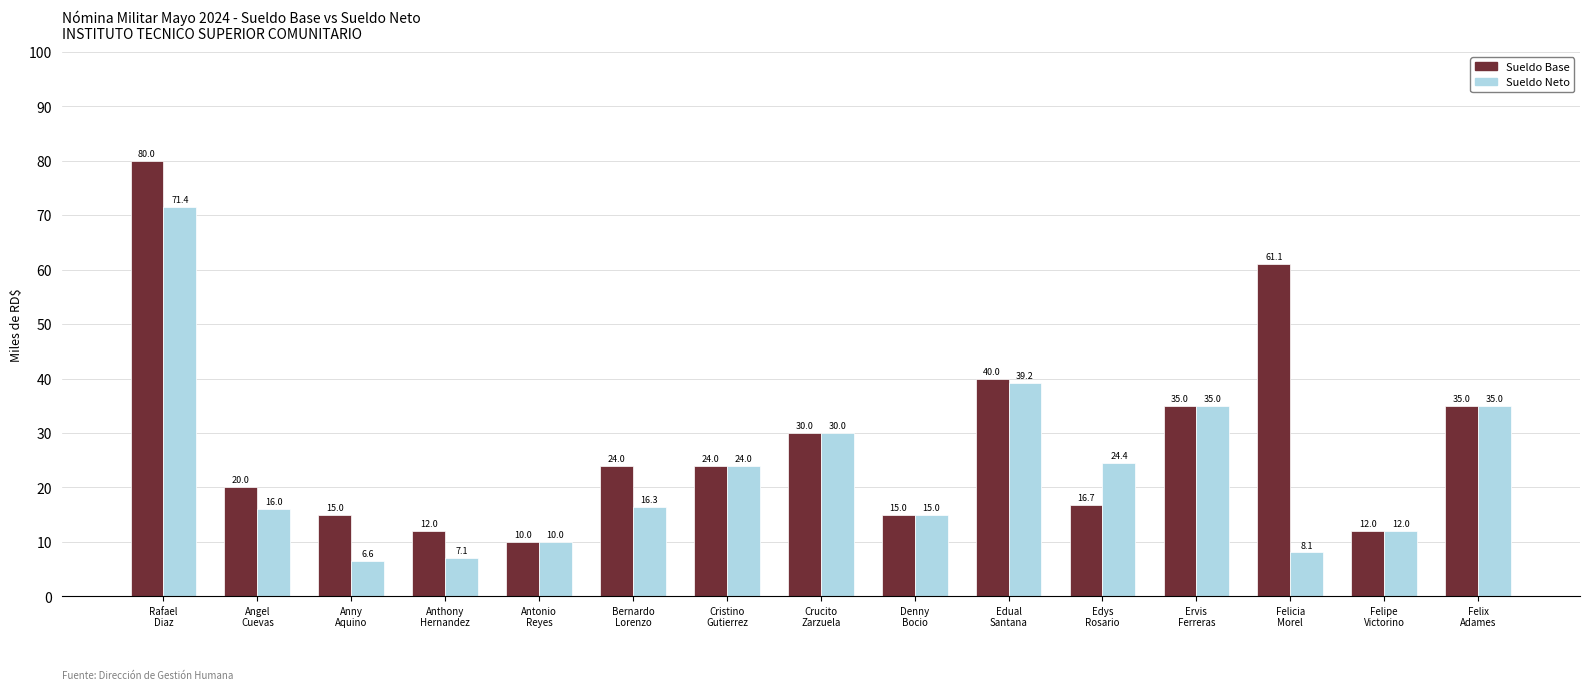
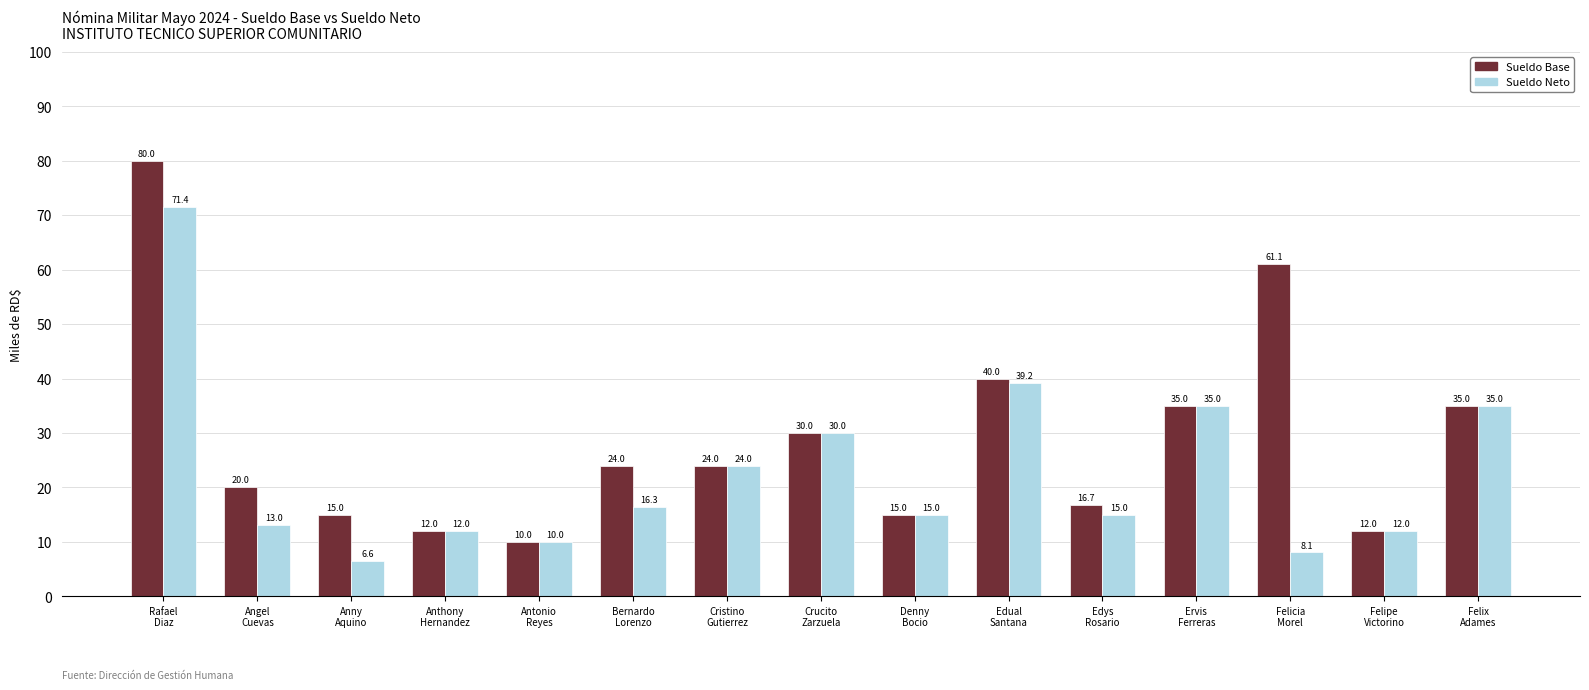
  {
    "Sueldo Base": {
      "Rafael Diaz": 80.0,
      "Angel Cuevas": 20.0,
      "Anny Aquino": 15.0,
      "Anthony Hernandez": 12.0,
      "Antonio Reyes": 10.0,
      "Bernardo Lorenzo": 24.0,
      "Cristino Gutierrez": 24.0,
      "Crucito Zarzuela": 30.0,
      "Denny Bocio": 15.0,
      "Edual Santana": 40.0,
      "Edys Rosario": 16.7,
      "Ervis Ferreras": 35.0,
      "Felicia Morel": 61.1,
      "Felipe Victorino": 12.0,
      "Felix Adames": 35.0
    },
    "Sueldo Neto": {
      "Rafael Diaz": 71.4,
-     "Angel Cuevas": 16.0,
+     "Angel Cuevas": 13.0,
      "Anny Aquino": 6.6,
-     "Anthony Hernandez": 7.1,
+     "Anthony Hernandez": 12.0,
      "Antonio Reyes": 10.0,
      "Bernardo Lorenzo": 16.3,
      "Cristino Gutierrez": 24.0,
      "Crucito Zarzuela": 30.0,
      "Denny Bocio": 15.0,
      "Edual Santana": 39.2,
-     "Edys Rosario": 24.4,
+     "Edys Rosario": 15.0,
      "Ervis Ferreras": 35.0,
      "Felicia Morel": 8.1,
      "Felipe Victorino": 12.0,
      "Felix Adames": 35.0
    }
  }
